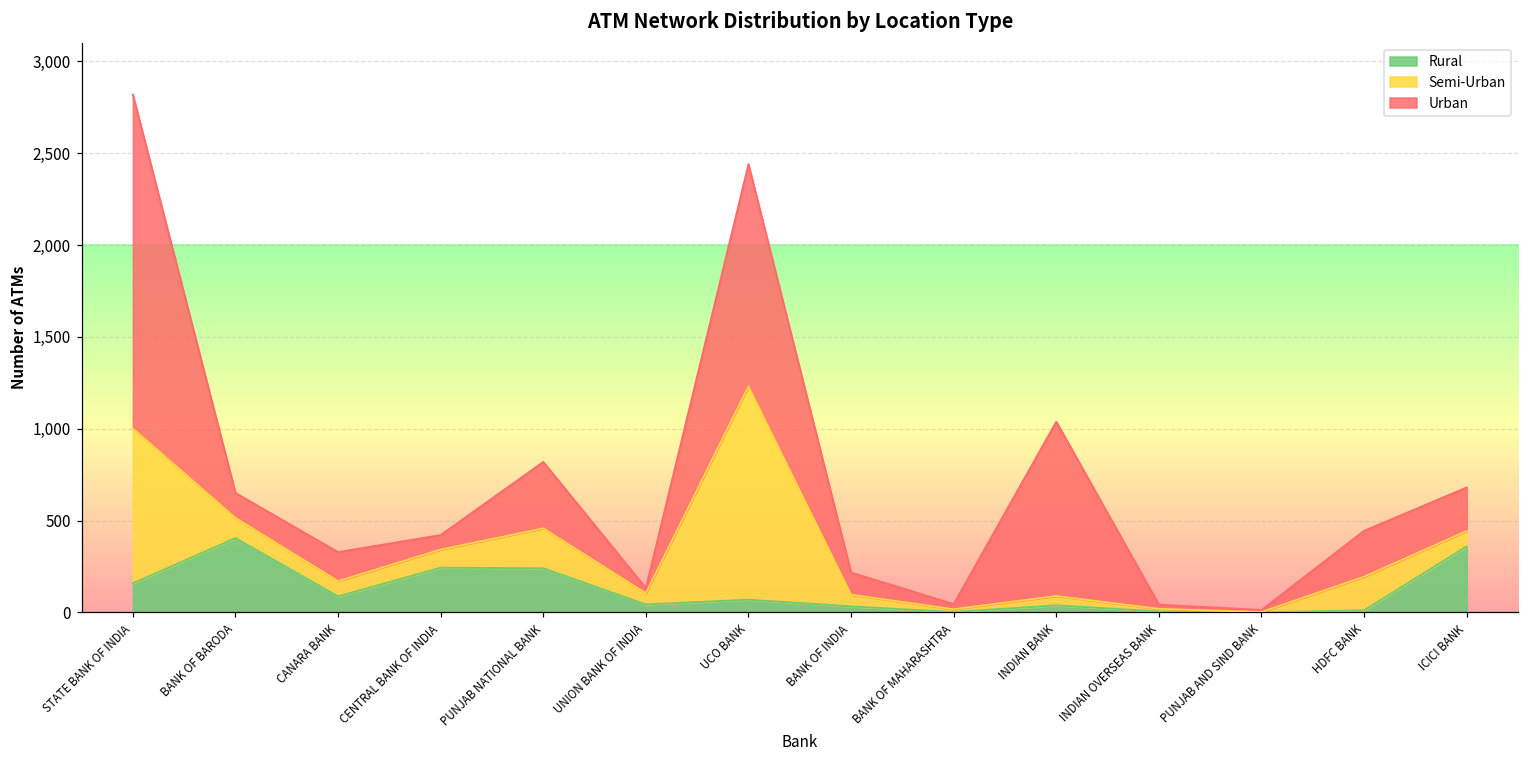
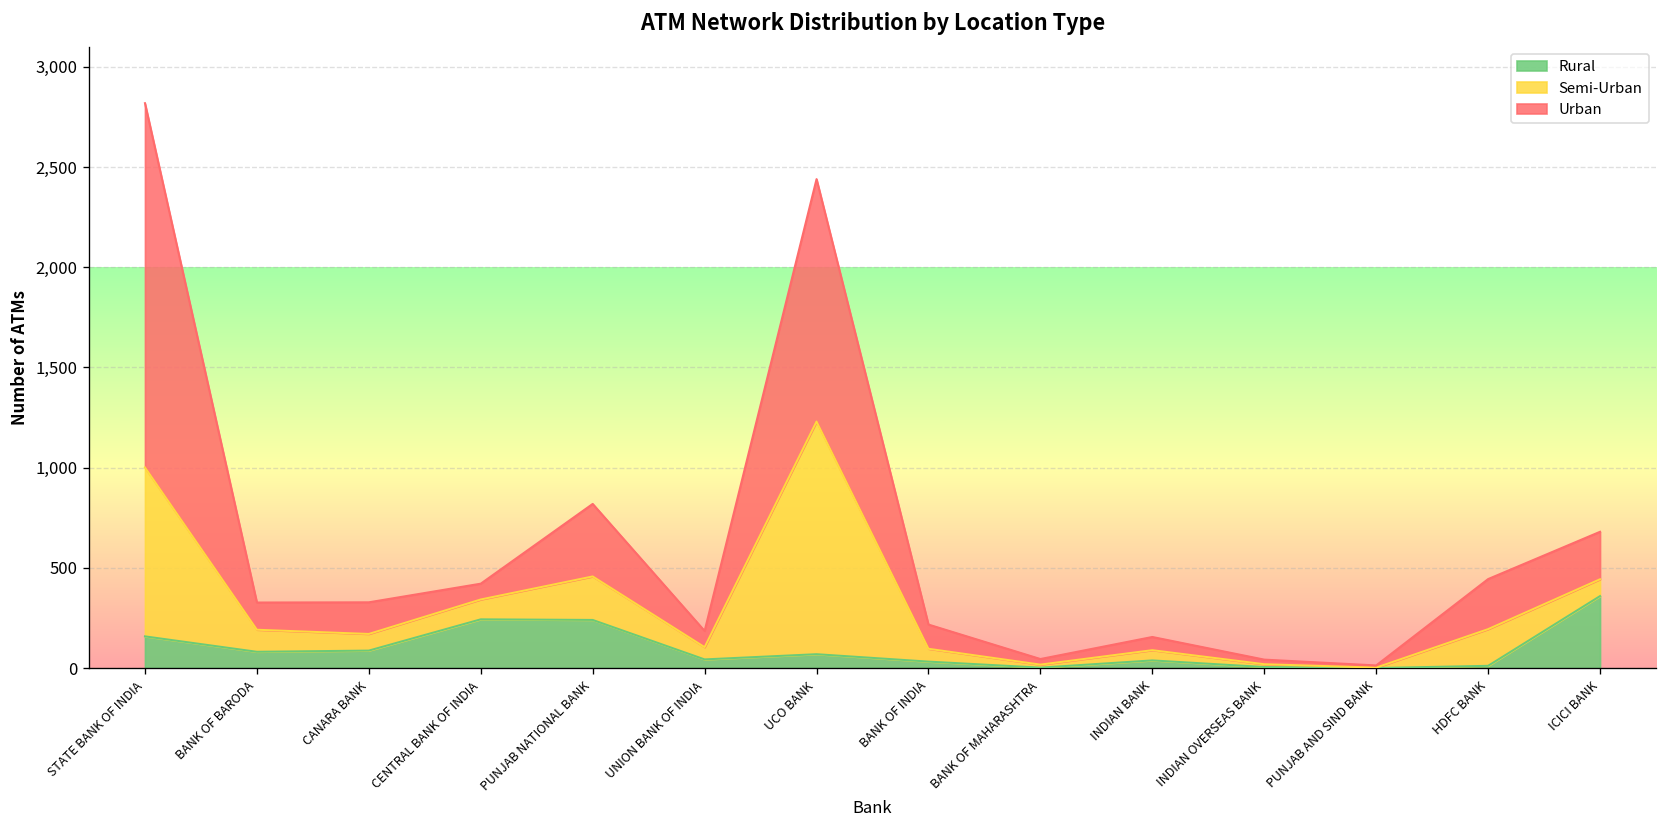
  {
    "Rural": {
      "STATE BANK OF INDIA": "160",
-     "BANK OF BARODA": "400",
+     "BANK OF BARODA": "80",
      "CANARA BANK": "90",
      "CENTRAL BANK OF INDIA": "240",
      "PUNJAB NATIONAL BANK": "240",
      "UNION BANK OF INDIA": "40",
      "UCO BANK": "70",
      "BANK OF INDIA": "30",
      "INDIAN BANK": "40",
      "HDFC BANK": "10",
      "ICICI BANK": "360"
    },
    "Semi-Urban": {
      "STATE BANK OF INDIA": "840",
      "BANK OF BARODA": "110",
      "CANARA BANK": "80",
      "CENTRAL BANK OF INDIA": "100",
      "PUNJAB NATIONAL BANK": "220",
      "UNION BANK OF INDIA": "60",
      "UCO BANK": "1,160",
      "BANK OF INDIA": "60",
      "INDIAN BANK": "50",
      "HDFC BANK": "180",
      "ICICI BANK": "80"
    },
    "Urban": {
      "STATE BANK OF INDIA": "1,820",
      "BANK OF BARODA": "140",
      "CANARA BANK": "160",
      "CENTRAL BANK OF INDIA": "80",
      "PUNJAB NATIONAL BANK": "360",
-     "UNION BANK OF INDIA": "30",
+     "UNION BANK OF INDIA": "80",
      "UCO BANK": "1,210",
      "BANK OF INDIA": "120",
      "BANK OF MAHARASHTRA": "30",
-     "INDIAN BANK": "950",
+     "INDIAN BANK": "70",
      "INDIAN OVERSEAS BANK": "20",
      "HDFC BANK": "250",
      "ICICI BANK": "240"
    }
  }
